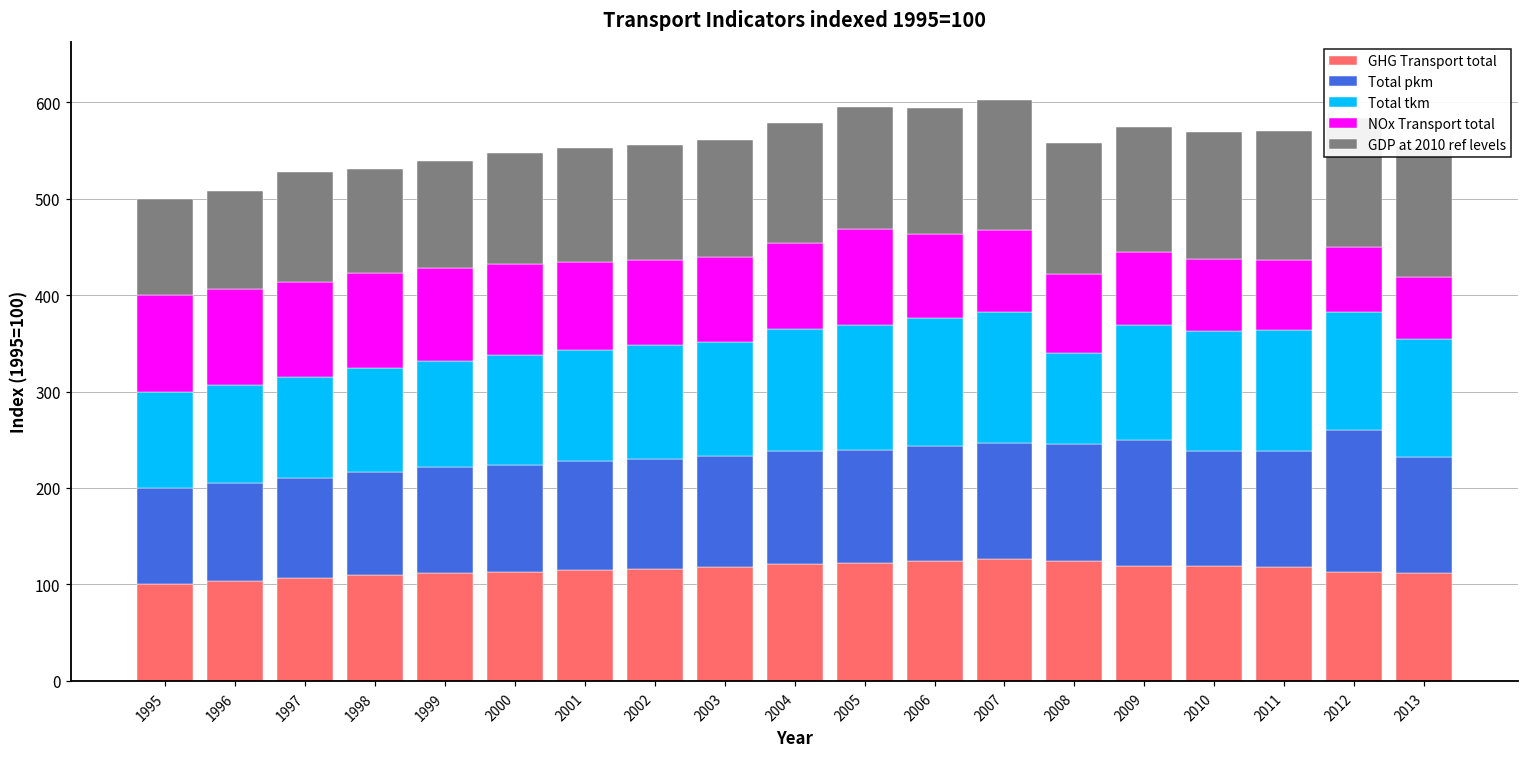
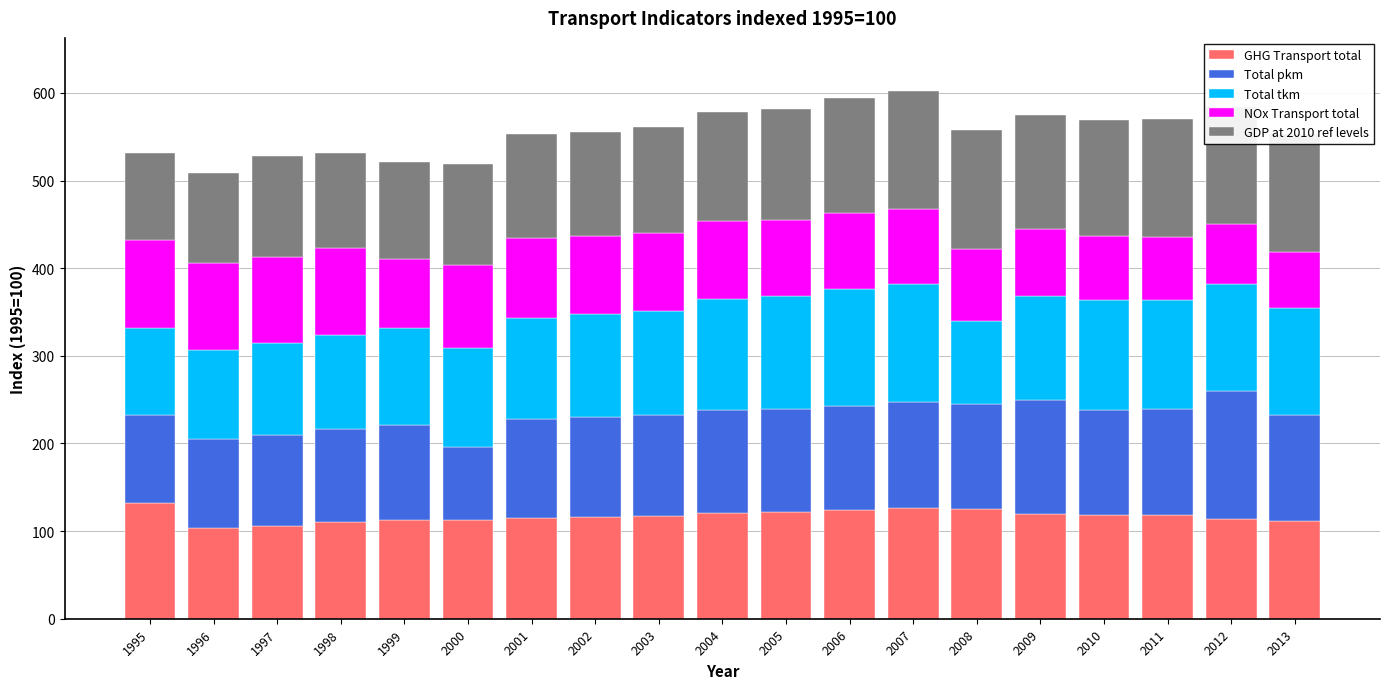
  {
    "GHG Transport total": {
-     "1995": 100,
+     "1995": 130,
      "1996": 100,
      "1997": 110,
      "1998": 110,
      "1999": 110,
      "2000": 110,
      "2001": 110,
      "2002": 120,
      "2003": 120,
      "2004": 120,
      "2005": 120,
      "2006": 120,
      "2007": 130,
      "2008": 120,
      "2009": 120,
      "2010": 120,
      "2011": 120,
      "2012": 110,
      "2013": 110
    },
    "Total pkm": {
      "1995": 100,
      "1996": 100,
      "1997": 100,
      "1998": 110,
      "1999": 110,
-     "2000": 110,
+     "2000": 80,
      "2001": 110,
      "2002": 110,
      "2003": 120,
      "2004": 120,
      "2005": 120,
      "2006": 120,
      "2007": 120,
      "2008": 120,
      "2009": 130,
      "2010": 120,
      "2011": 120,
      "2012": 150,
      "2013": 120
    },
    "Total tkm": {
      "1995": 100,
      "1996": 100,
      "1997": 100,
      "1998": 110,
      "1999": 110,
      "2000": 110,
      "2001": 120,
      "2002": 120,
      "2003": 120,
      "2004": 130,
      "2005": 130,
      "2006": 130,
      "2007": 140,
      "2008": 90,
      "2009": 120,
      "2010": 120,
      "2011": 130,
      "2012": 120,
      "2013": 120
    },
    "NOx Transport total": {
      "1995": 100,
      "1996": 100,
      "1997": 100,
      "1998": 100,
-     "1999": 100,
+     "1999": 80,
      "2000": 90,
      "2001": 90,
      "2002": 90,
      "2003": 90,
      "2004": 90,
-     "2005": 100,
+     "2005": 90,
      "2006": 90,
      "2007": 90,
      "2008": 80,
      "2009": 80,
      "2010": 70,
      "2011": 70,
      "2012": 70,
      "2013": 60
    },
    "GDP at 2010 ref levels": {
      "1995": 100,
      "1996": 100,
      "1997": 110,
      "1998": 110,
      "1999": 110,
      "2000": 120,
      "2001": 120,
      "2002": 120,
      "2003": 120,
      "2004": 120,
      "2005": 130,
      "2006": 130,
      "2007": 130,
      "2008": 140,
      "2009": 130,
      "2010": 130,
      "2011": 130
    }
  }
